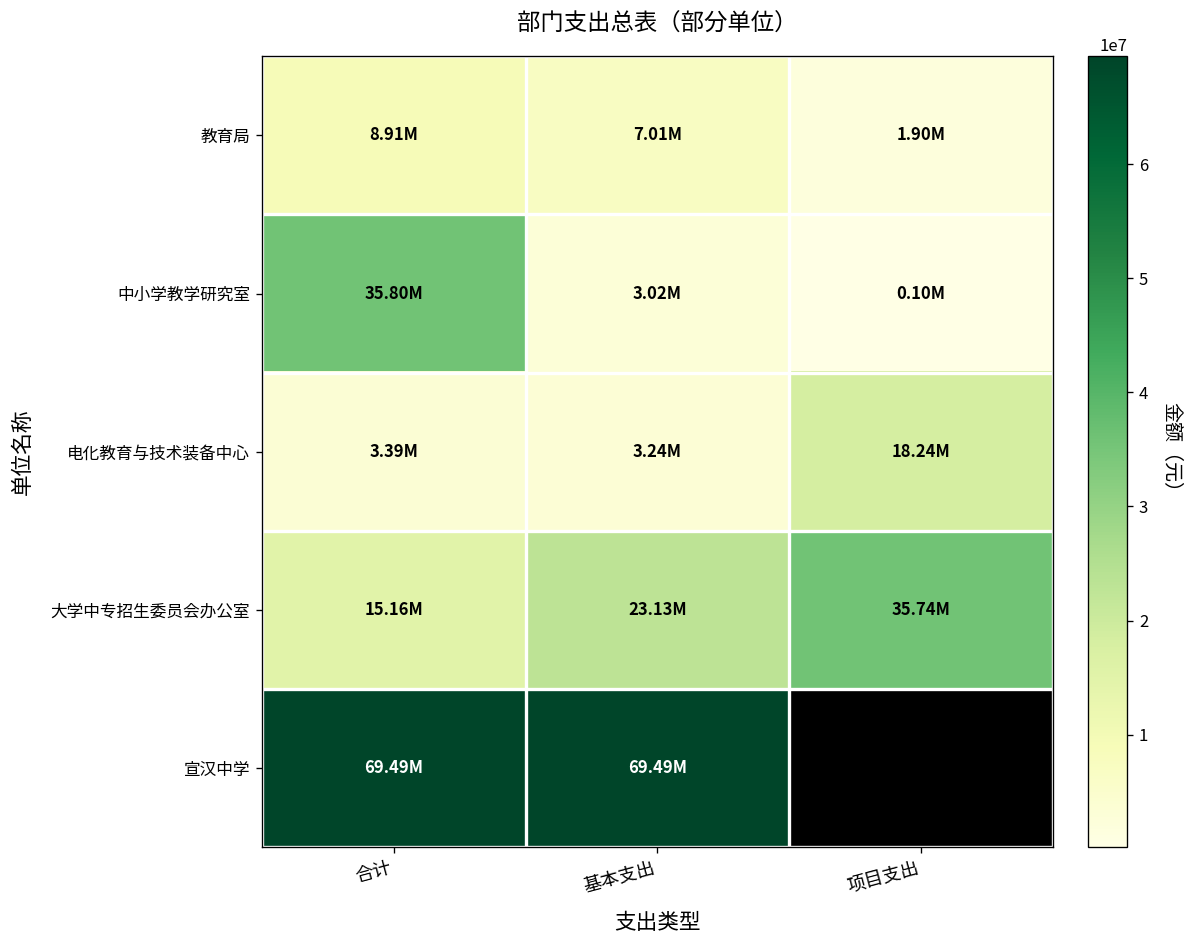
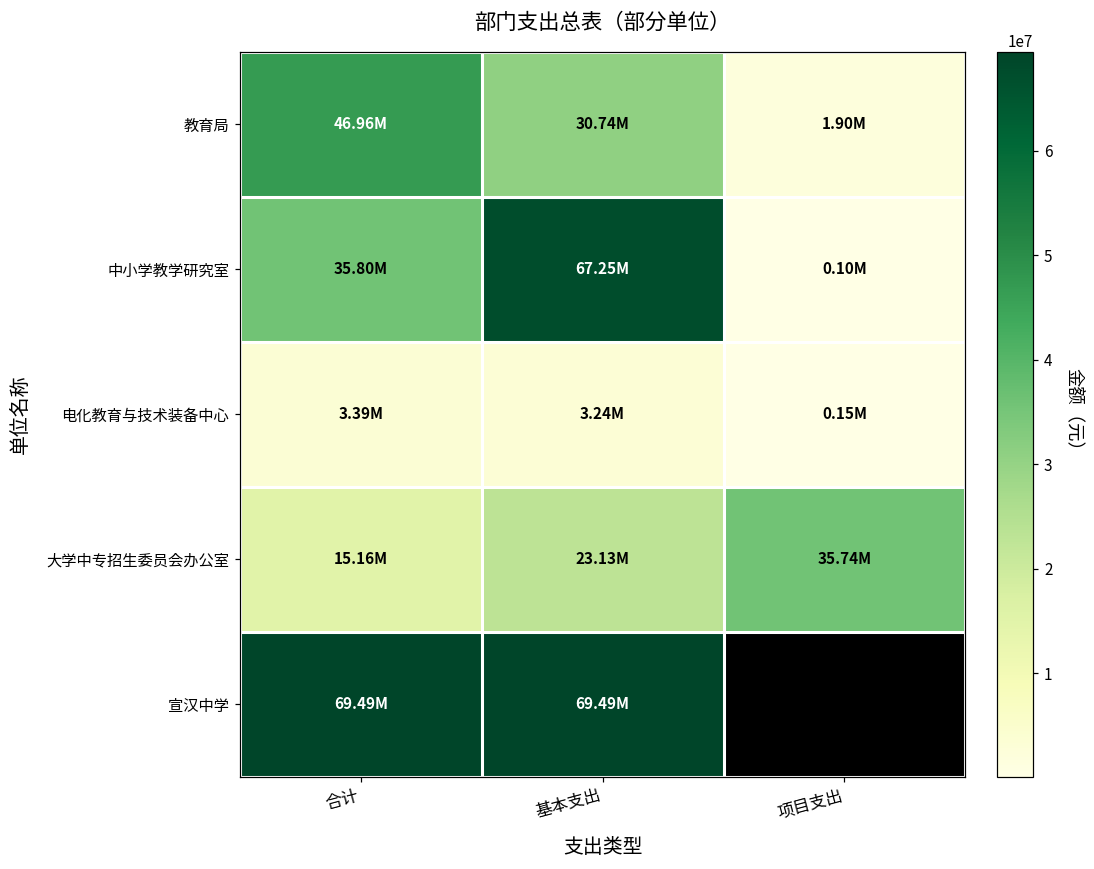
  {
    "教育局": {
-     "合计": "8.91M",
-     "基本支出": "7.01M",
+     "合计": "46.96M",
+     "基本支出": "30.74M",
      "项目支出": "1.90M"
    },
    "中小学教学研究室": {
      "合计": "35.80M",
-     "基本支出": "3.02M",
+     "基本支出": "67.25M",
      "项目支出": "0.10M"
    },
    "电化教育与技术装备中心": {
      "合计": "3.39M",
      "基本支出": "3.24M",
-     "项目支出": "18.24M"
+     "项目支出": "0.15M"
    },
    "大学中专招生委员会办公室": {
      "合计": "15.16M",
      "基本支出": "23.13M",
      "项目支出": "35.74M"
    },
    "宣汉中学": {
      "合计": "69.49M",
      "基本支出": "69.49M"
    }
  }
